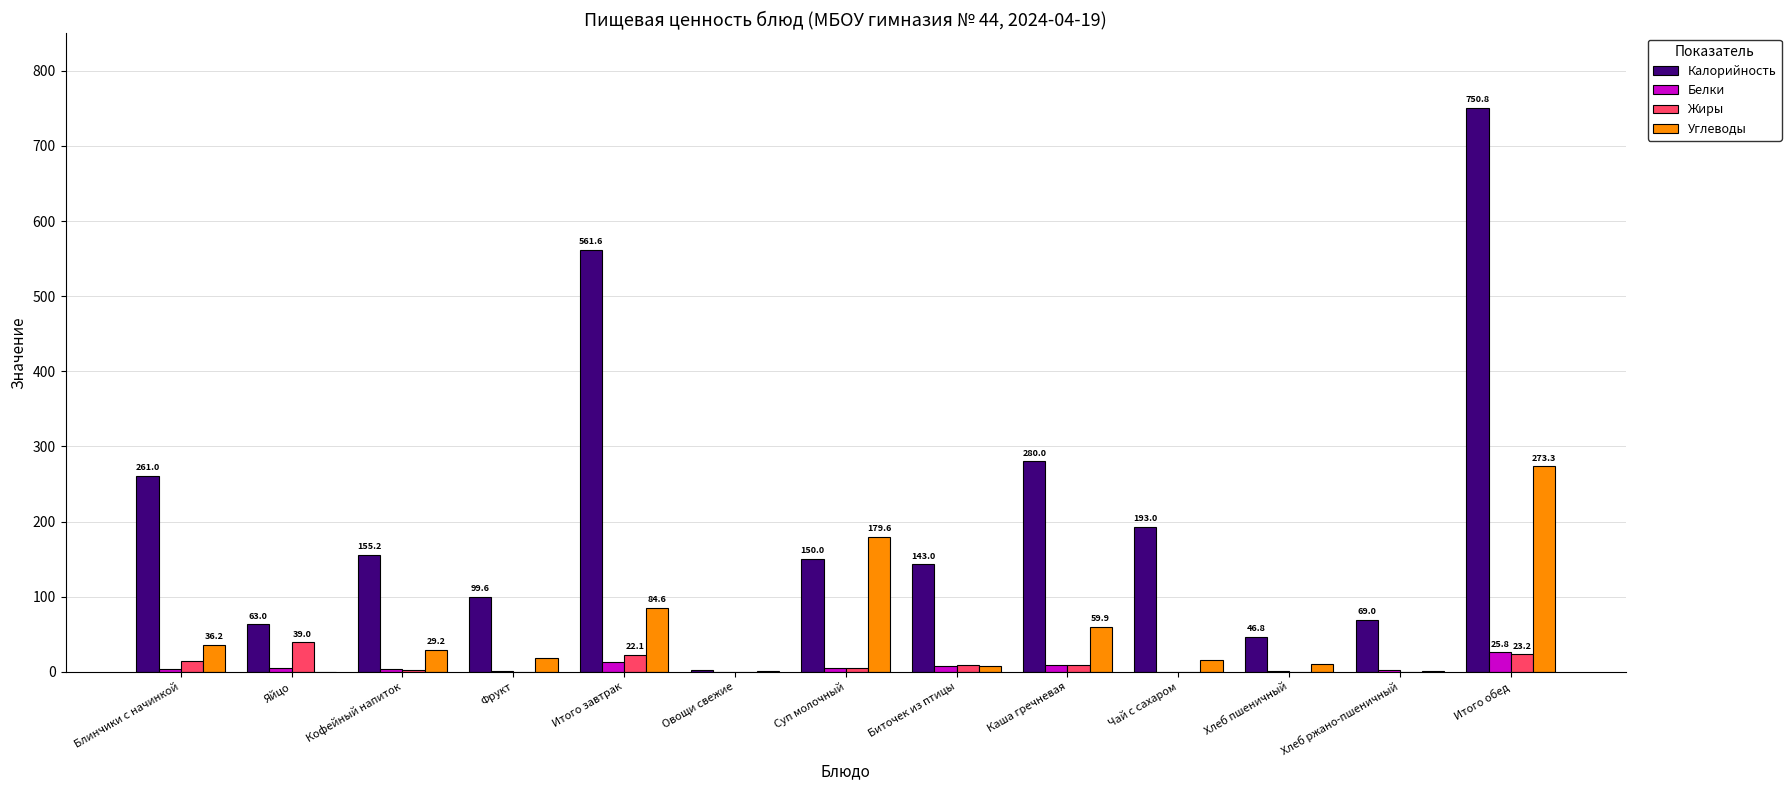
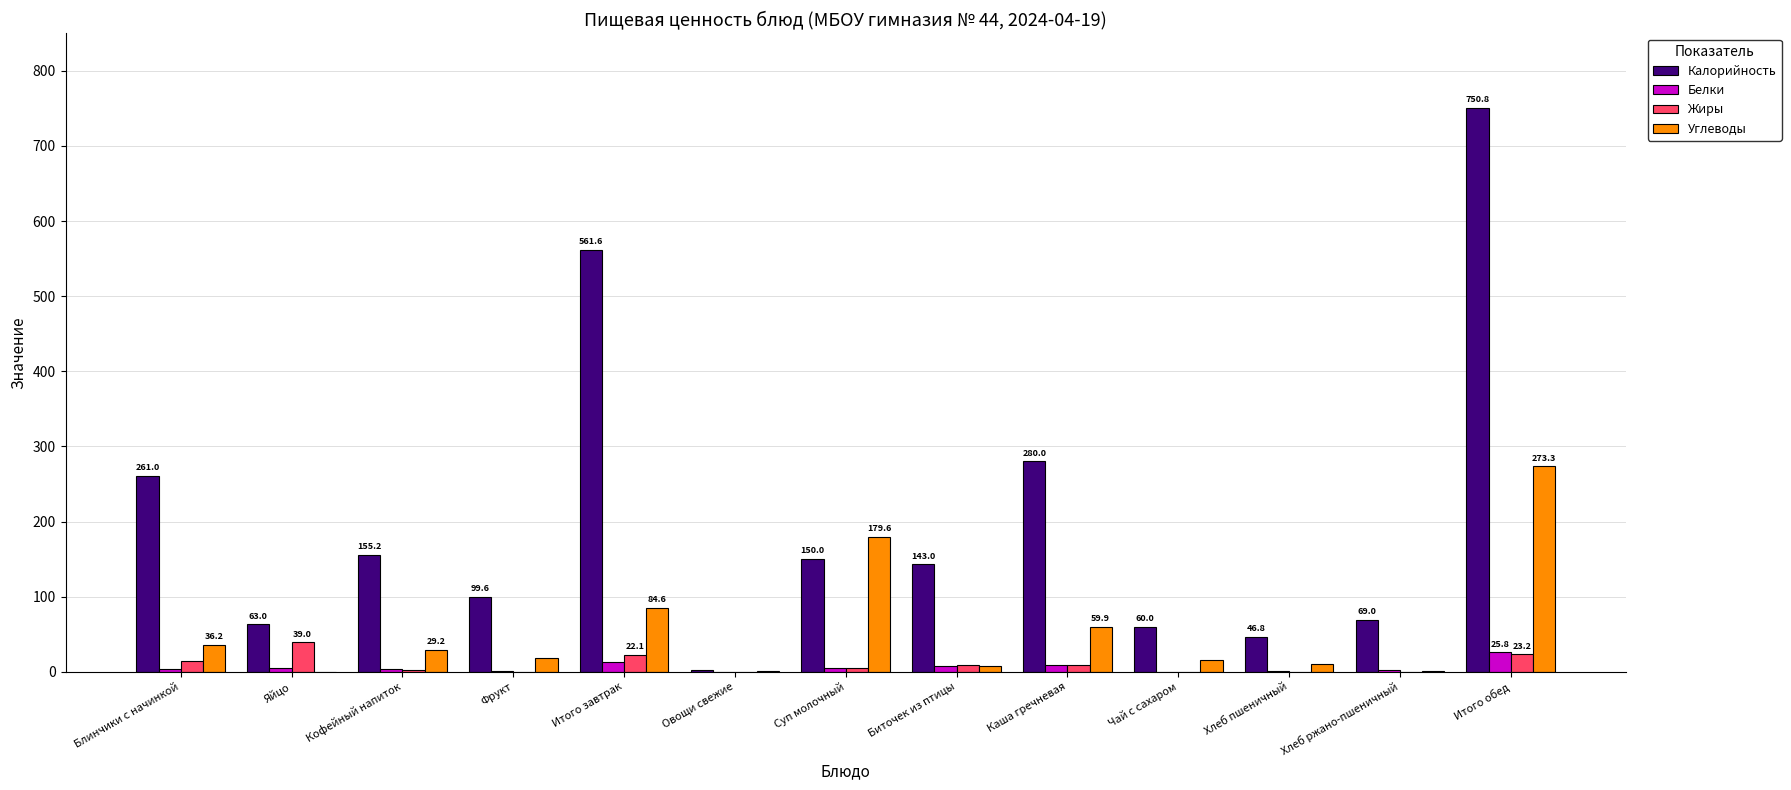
  {
    "Калорийность": {
      "Блинчики с начинкой": 261.0,
      "Яйцо": 63.0,
      "Кофейный напиток": 155.2,
      "Фрукт": 99.6,
      "Итого завтрак": 561.6,
      "Суп молочный": 150.0,
      "Биточек из птицы": 143.0,
      "Каша гречневая": 280.0,
-     "Чай с сахаром": 193.0,
+     "Чай с сахаром": 60.0,
      "Хлеб пшеничный": 46.8,
      "Хлеб ржано-пшеничный": 69.0,
      "Итого обед": 750.8
    },
    "Белки": {
      "Итого обед": 25.8
    },
    "Жиры": {
      "Яйцо": 39.0,
      "Итого завтрак": 22.1,
      "Итого обед": 23.2
    },
    "Углеводы": {
      "Блинчики с начинкой": 36.2,
      "Кофейный напиток": 29.2,
      "Итого завтрак": 84.6,
      "Суп молочный": 179.6,
      "Каша гречневая": 59.9,
      "Итого обед": 273.3
    }
  }
